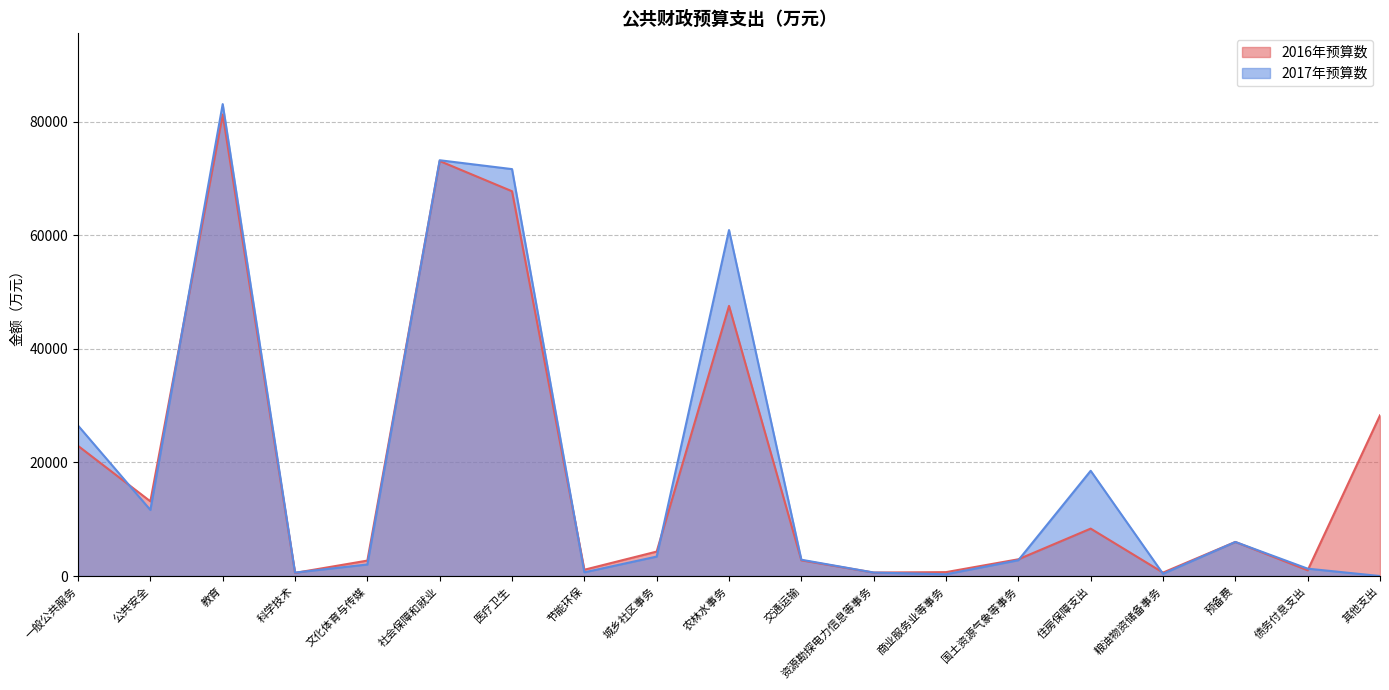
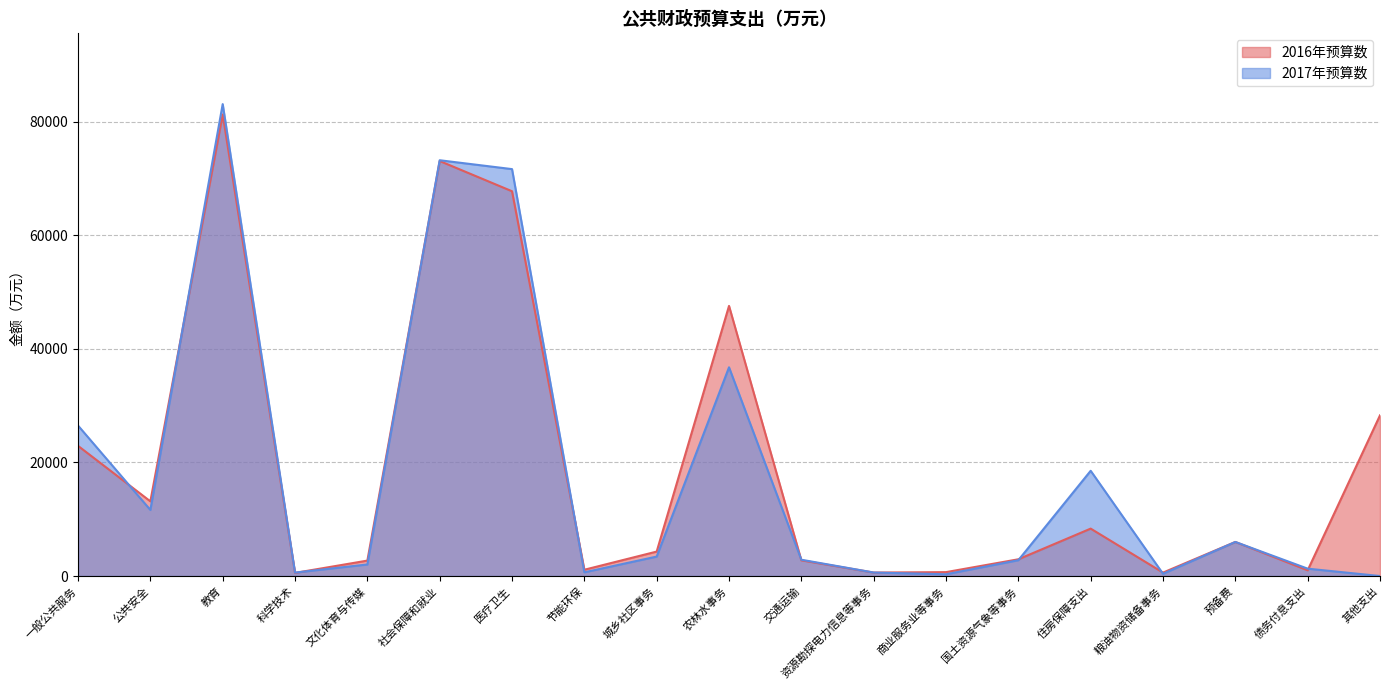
  {
    "2016年预算数": {
      "一般公共服务": 23000,
      "公共安全": 13000,
      "教育": 81000,
      "文化体育与传媒": 3000,
      "医疗卫生": 68000,
      "节能环保": 1000,
      "城乡社区事务": 4000,
      "农林水事务": 48000,
      "住房保障支出": 8000,
      "其他支出": 28000
    },
    "2017年预算数": {
      "一般公共服务": 26000,
      "公共安全": 12000,
      "教育": 83000,
      "文化体育与传媒": 2000,
      "医疗卫生": 72000,
      "节能环保": 1000,
      "城乡社区事务": 3000,
-     "农林水事务": 61000,
+     "农林水事务": 37000,
      "住房保障支出": 19000,
      "其他支出": 0
    }
  }
